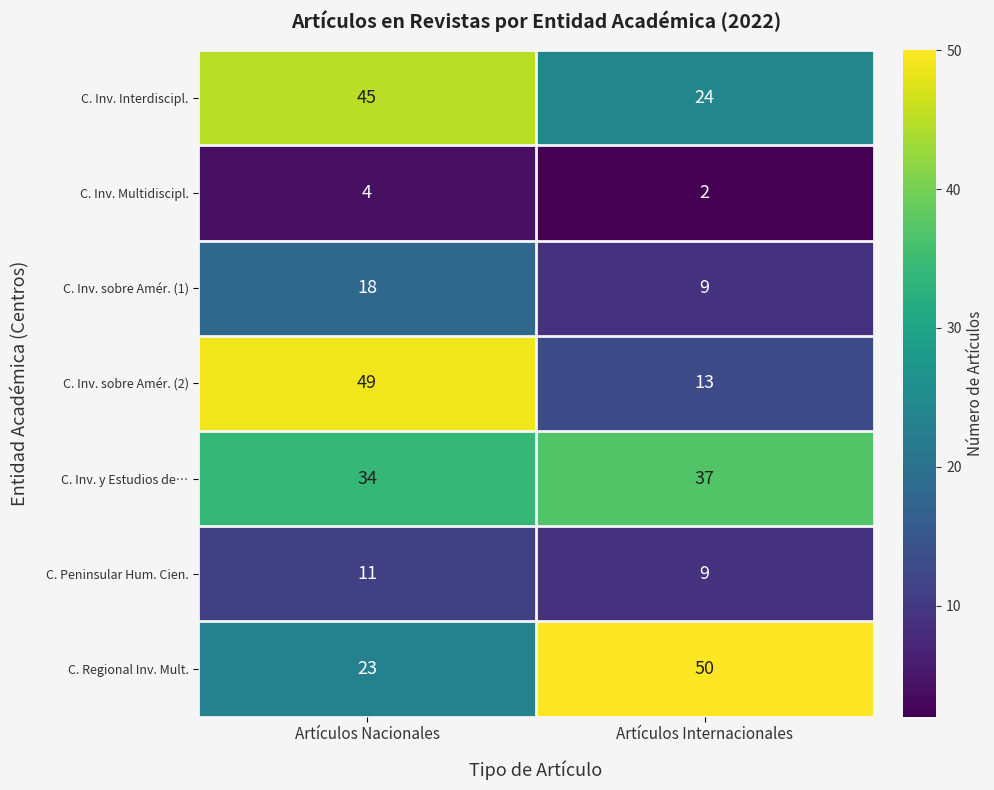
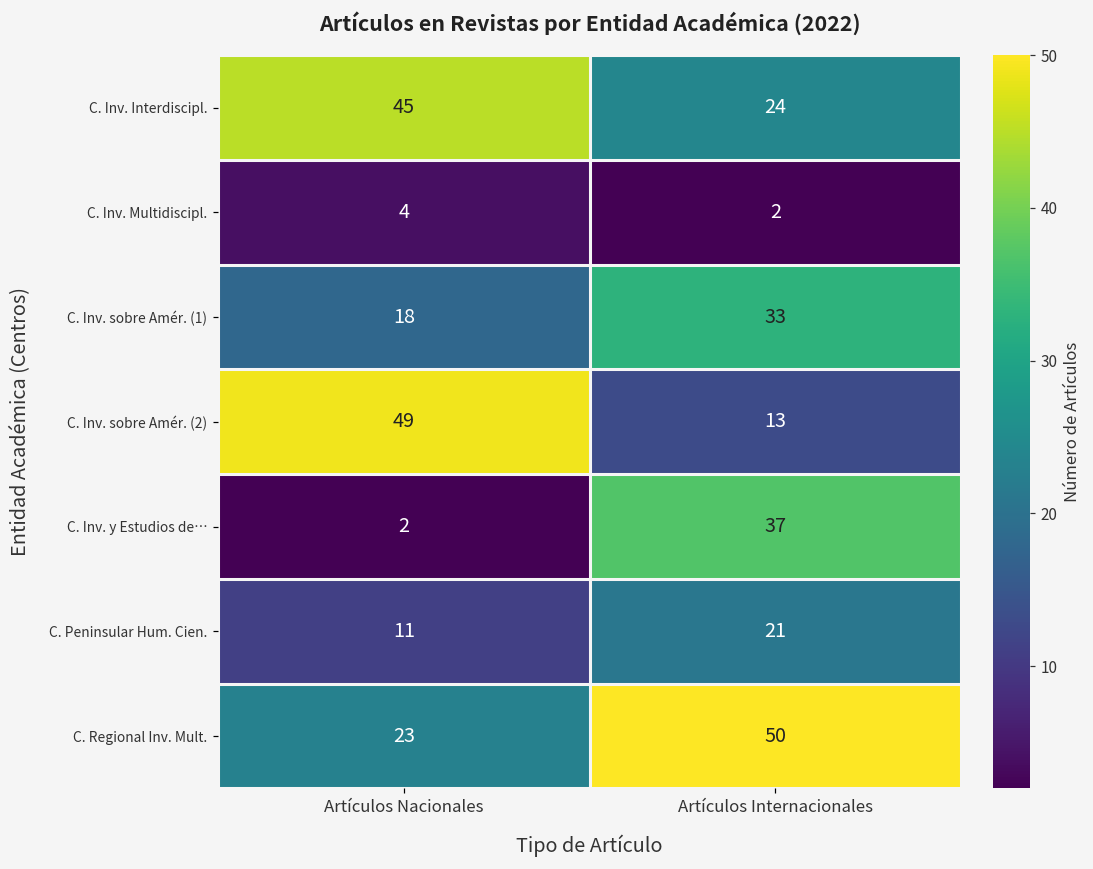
  {
    "C. Inv. Interdiscipl.": {
      "Artículos Nacionales": 45,
      "Artículos Internacionales": 24
    },
    "C. Inv. Multidiscipl.": {
      "Artículos Nacionales": 4,
      "Artículos Internacionales": 2
    },
    "C. Inv. sobre Amér. (1)": {
      "Artículos Nacionales": 18,
-     "Artículos Internacionales": 9
+     "Artículos Internacionales": 33
    },
    "C. Inv. sobre Amér. (2)": {
      "Artículos Nacionales": 49,
      "Artículos Internacionales": 13
    },
    "C. Inv. y Estudios de…": {
-     "Artículos Nacionales": 34,
+     "Artículos Nacionales": 2,
      "Artículos Internacionales": 37
    },
    "C. Peninsular Hum. Cien.": {
      "Artículos Nacionales": 11,
-     "Artículos Internacionales": 9
+     "Artículos Internacionales": 21
    },
    "C. Regional Inv. Mult.": {
      "Artículos Nacionales": 23,
      "Artículos Internacionales": 50
    }
  }
